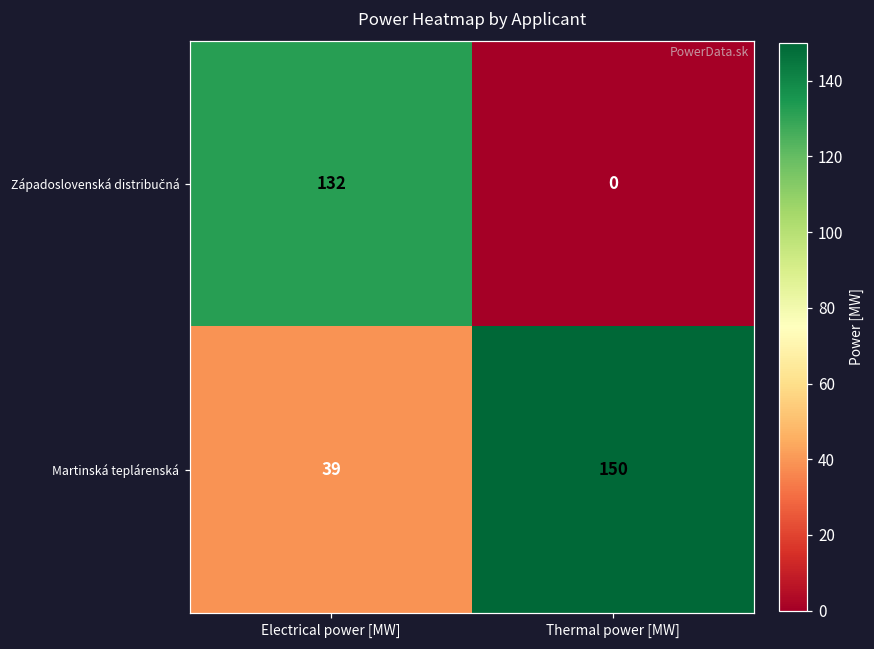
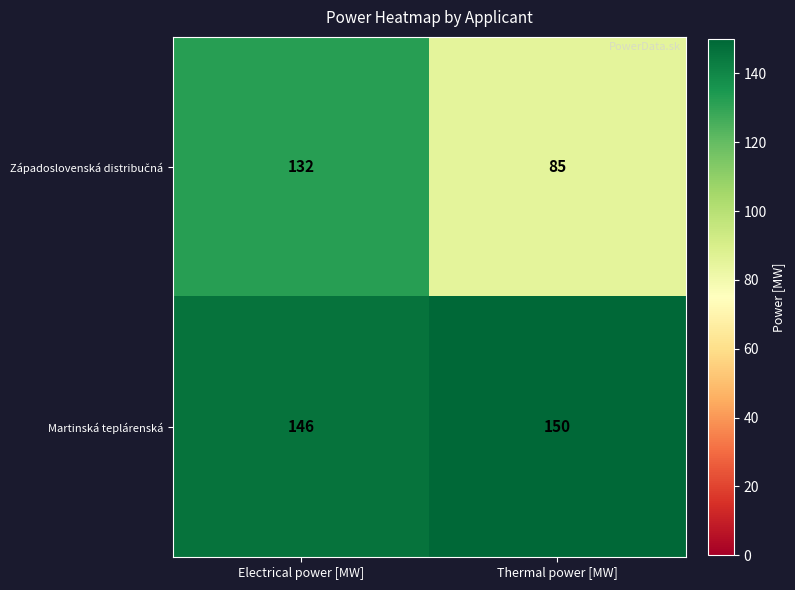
  {
    "Západoslovenská distribučná": {
      "Electrical power [MW]": 132,
-     "Thermal power [MW]": 0
+     "Thermal power [MW]": 85
    },
    "Martinská teplárenská": {
-     "Electrical power [MW]": 39,
+     "Electrical power [MW]": 146,
      "Thermal power [MW]": 150
    }
  }
